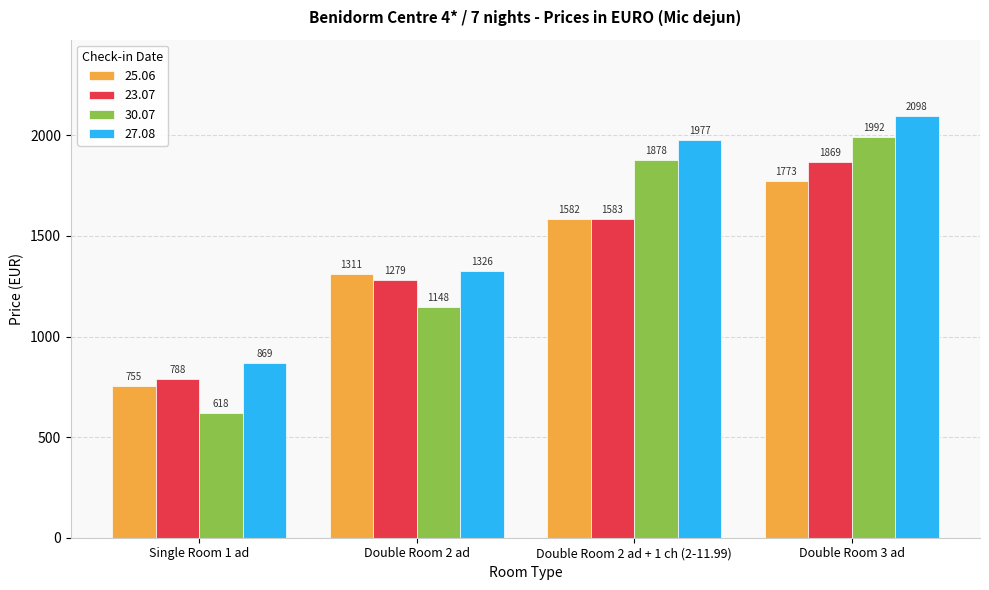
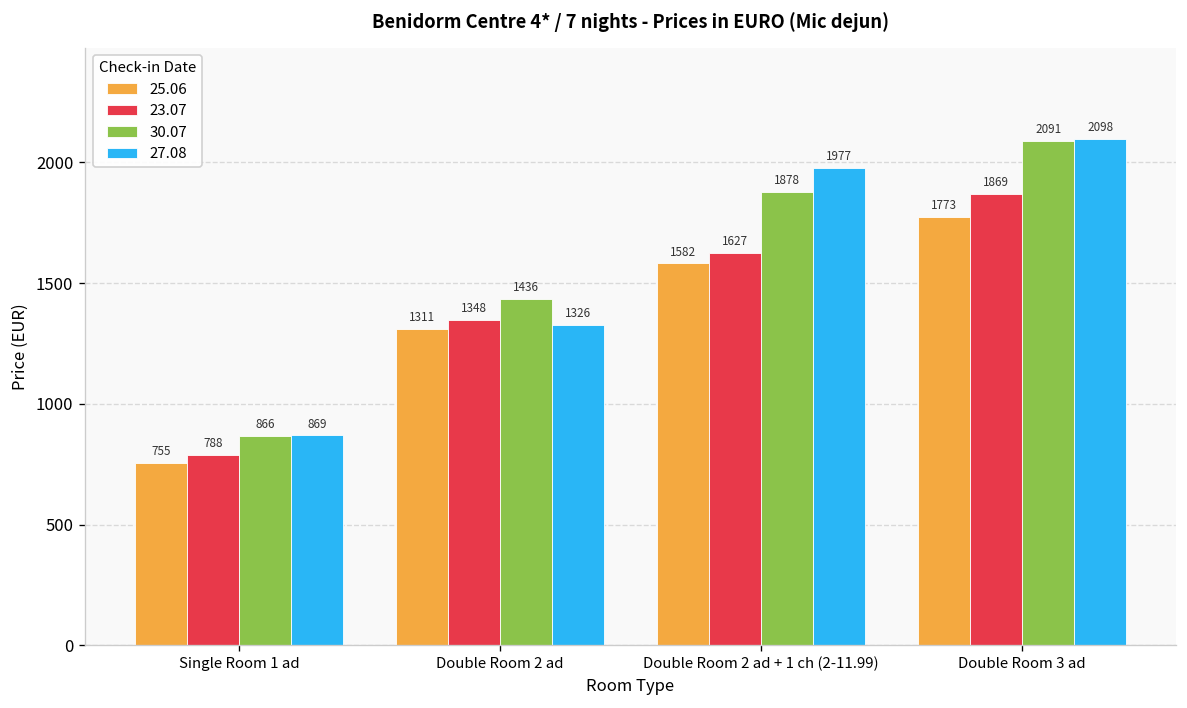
  {
    "25.06": {
      "Single Room 1 ad": 755,
      "Double Room 2 ad": 1311,
      "Double Room 2 ad + 1 ch (2-11.99)": 1582,
      "Double Room 3 ad": 1773
    },
    "23.07": {
      "Single Room 1 ad": 788,
-     "Double Room 2 ad": 1279,
-     "Double Room 2 ad + 1 ch (2-11.99)": 1583,
+     "Double Room 2 ad": 1348,
+     "Double Room 2 ad + 1 ch (2-11.99)": 1627,
      "Double Room 3 ad": 1869
    },
    "30.07": {
-     "Single Room 1 ad": 618,
-     "Double Room 2 ad": 1148,
+     "Single Room 1 ad": 866,
+     "Double Room 2 ad": 1436,
      "Double Room 2 ad + 1 ch (2-11.99)": 1878,
-     "Double Room 3 ad": 1992
+     "Double Room 3 ad": 2091
    },
    "27.08": {
      "Single Room 1 ad": 869,
      "Double Room 2 ad": 1326,
      "Double Room 2 ad + 1 ch (2-11.99)": 1977,
      "Double Room 3 ad": 2098
    }
  }
